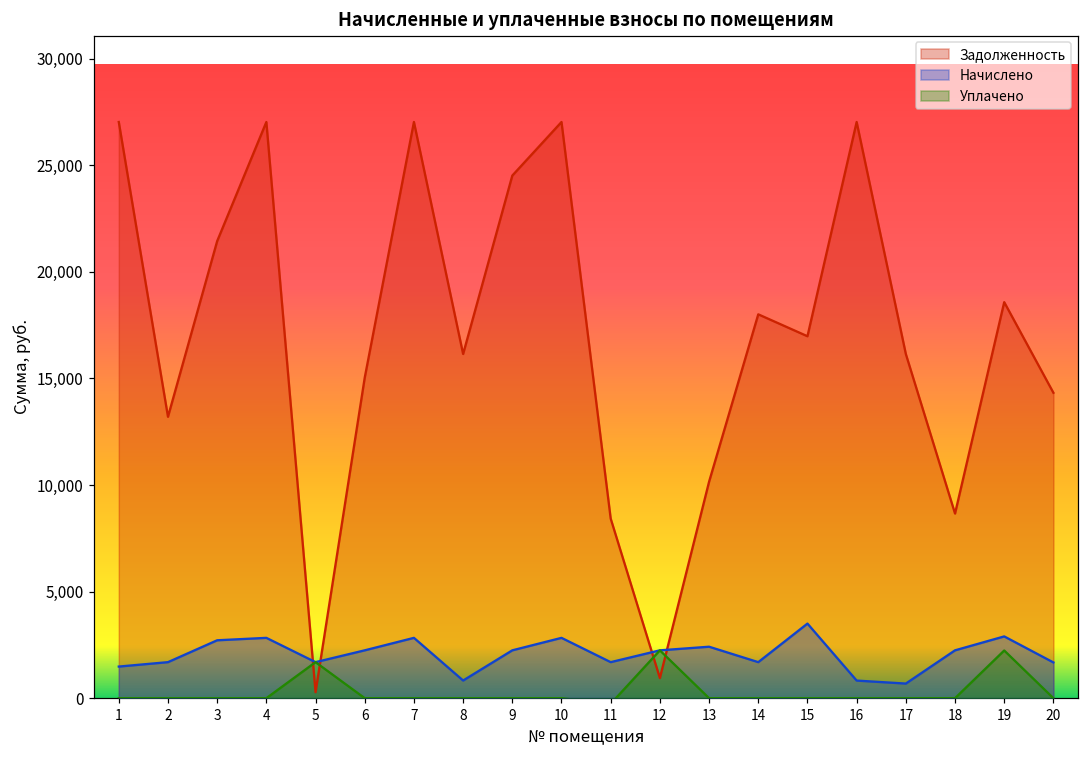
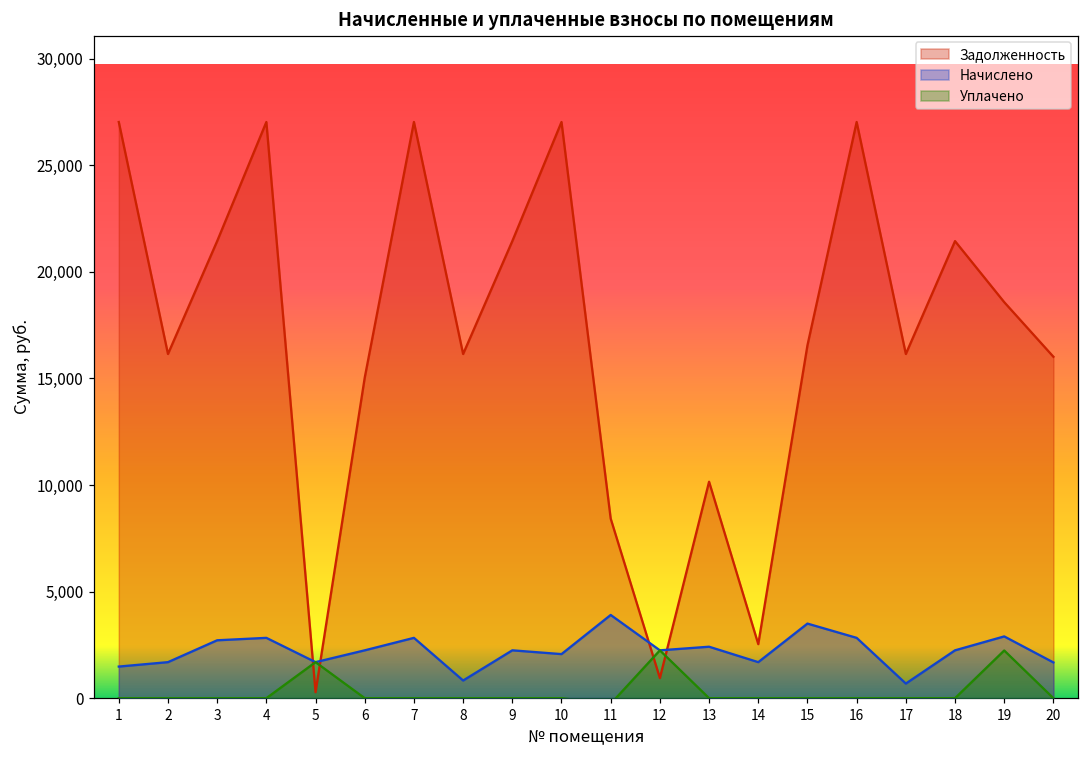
  {
    "Задолженность": {
      "1": "27,000",
-     "2": "13,200",
+     "2": "16,100",
      "3": "21,400",
      "4": "27,000",
      "5": "300",
      "6": "15,000",
      "7": "27,000",
      "8": "16,100",
-     "9": "24,500",
+     "9": "21,400",
      "10": "27,000",
      "11": "8,400",
      "12": "900",
      "13": "10,200",
-     "14": "18,000",
-     "15": "17,000",
+     "14": "2,500",
+     "15": "16,600",
      "16": "27,000",
      "17": "16,100",
-     "18": "8,700",
+     "18": "21,400",
      "19": "18,600",
-     "20": "14,300"
+     "20": "16,000"
    },
    "Начислено": {
      "1": "1,500",
      "2": "1,700",
      "3": "2,700",
      "4": "2,800",
      "6": "2,200",
      "7": "2,800",
      "8": "800",
      "9": "2,200",
-     "10": "2,800",
-     "11": "1,700",
+     "10": "2,100",
+     "11": "3,900",
      "13": "2,400",
      "14": "1,700",
      "15": "3,500",
-     "16": "800",
+     "16": "2,800",
      "17": "700",
      "18": "2,200",
      "19": "2,900",
      "20": "1,700"
    }
  }
